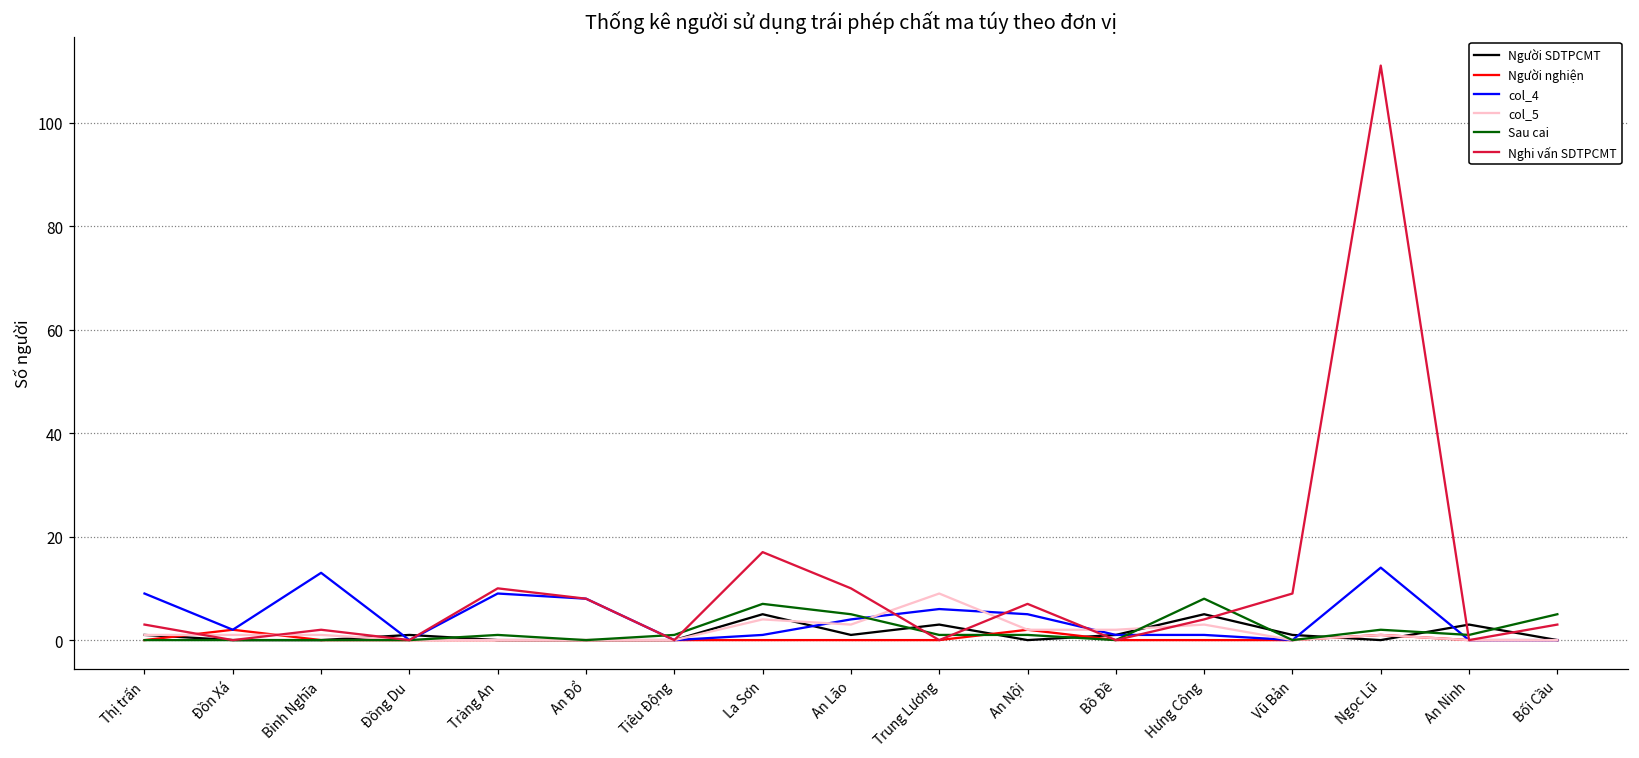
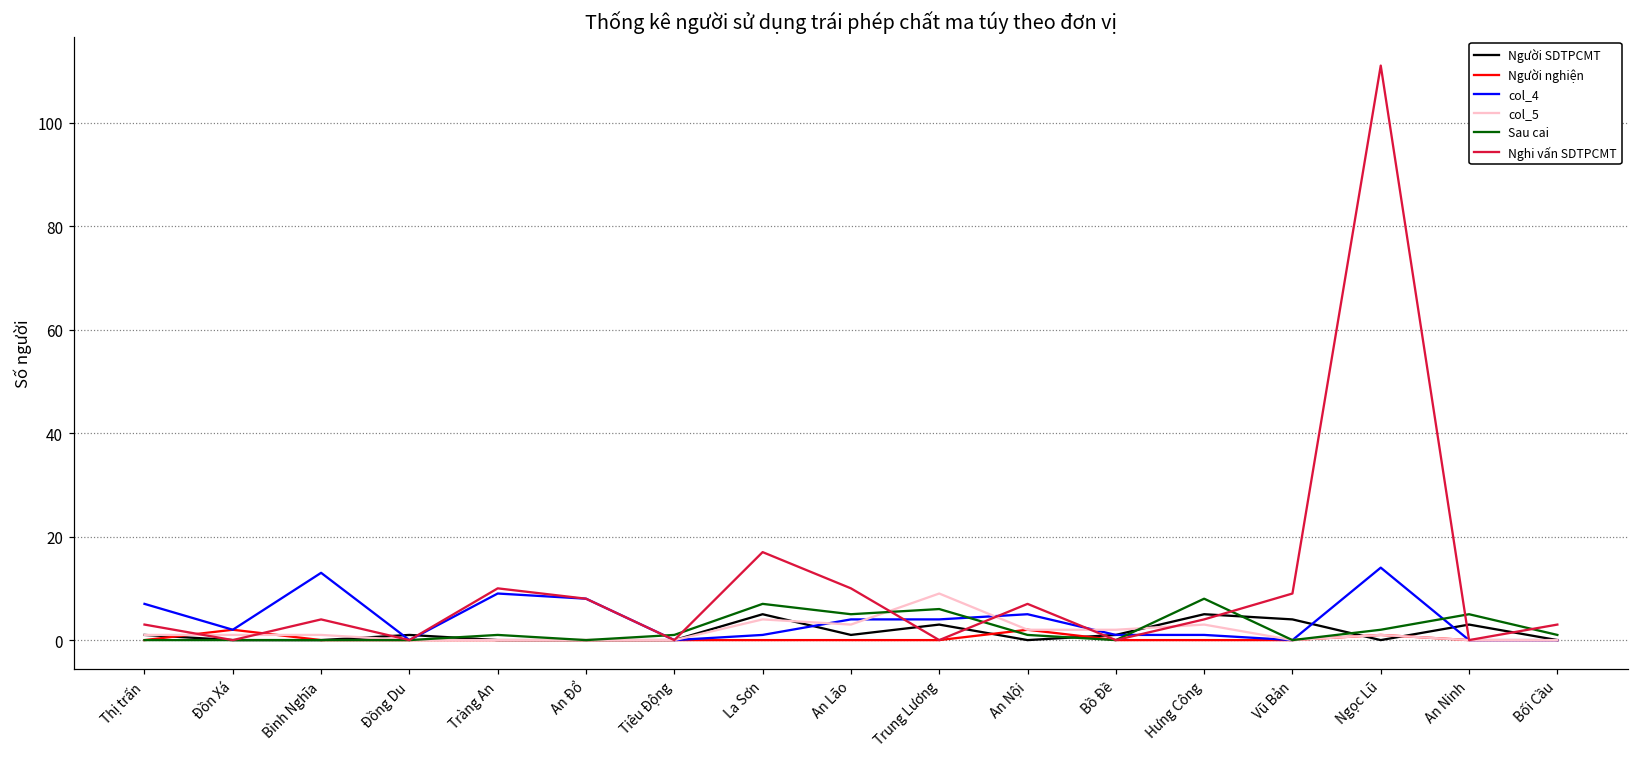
  {
    "Người SDTPCMT": {
      "Đồng Du": 1,
      "La Sơn": 5,
      "An Lão": 1,
      "Trung Lương": 3,
      "An Nội": 0,
      "Hưng Công": 5,
-     "Vũ Bản": 1,
+     "Vũ Bản": 4,
      "Ngọc Lũ": 0,
      "An Ninh": 3
    },
    "Người nghiện": {
      "La Sơn": 0,
      "An Lão": 0,
      "Hưng Công": 0
    },
    "col_4": {
-     "Thị trấn": 9,
+     "Thị trấn": 7,
      "Bình Nghĩa": 13,
      "Tràng An": 9,
      "La Sơn": 1,
      "An Lão": 4,
-     "Trung Lương": 6,
+     "Trung Lương": 4,
      "An Nội": 5,
      "Hưng Công": 1,
      "Ngọc Lũ": 14
    },
    "col_5": {
      "Đồn Xá": 1,
      "Bình Nghĩa": 1,
      "La Sơn": 4,
      "An Lão": 3,
      "Trung Lương": 9,
      "Bồ Đề": 2,
      "Hưng Công": 3
    },
    "Sau cai": {
      "Tràng An": 1,
      "Tiêu Động": 1,
      "La Sơn": 7,
      "An Lão": 5,
-     "Trung Lương": 1,
+     "Trung Lương": 6,
      "An Nội": 1,
      "Hưng Công": 8,
      "Ngọc Lũ": 2,
-     "An Ninh": 1,
-     "Bối Cầu": 5
+     "An Ninh": 5,
+     "Bối Cầu": 1
    },
    "Nghi vấn SDTPCMT": {
      "Thị trấn": 3,
-     "Bình Nghĩa": 2,
+     "Bình Nghĩa": 4,
      "Tràng An": 10,
      "La Sơn": 17,
      "An Lão": 10,
      "An Nội": 7,
      "Hưng Công": 4,
      "Vũ Bản": 9,
      "Ngọc Lũ": 111,
      "Bối Cầu": 3
    }
  }
